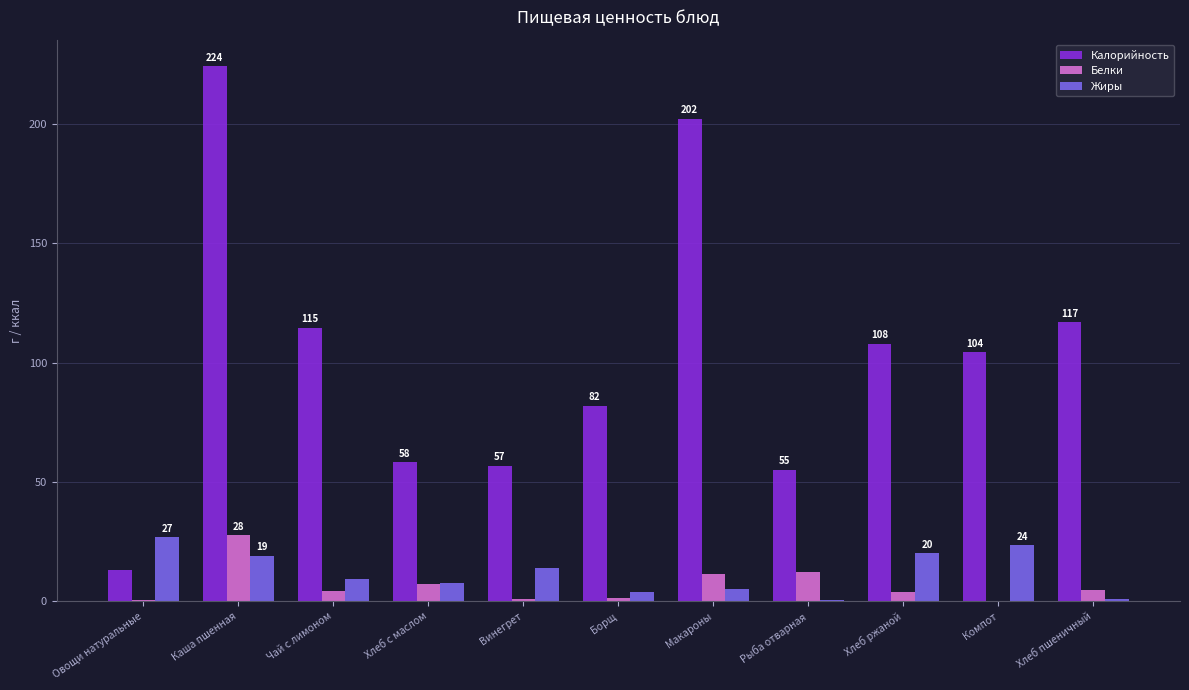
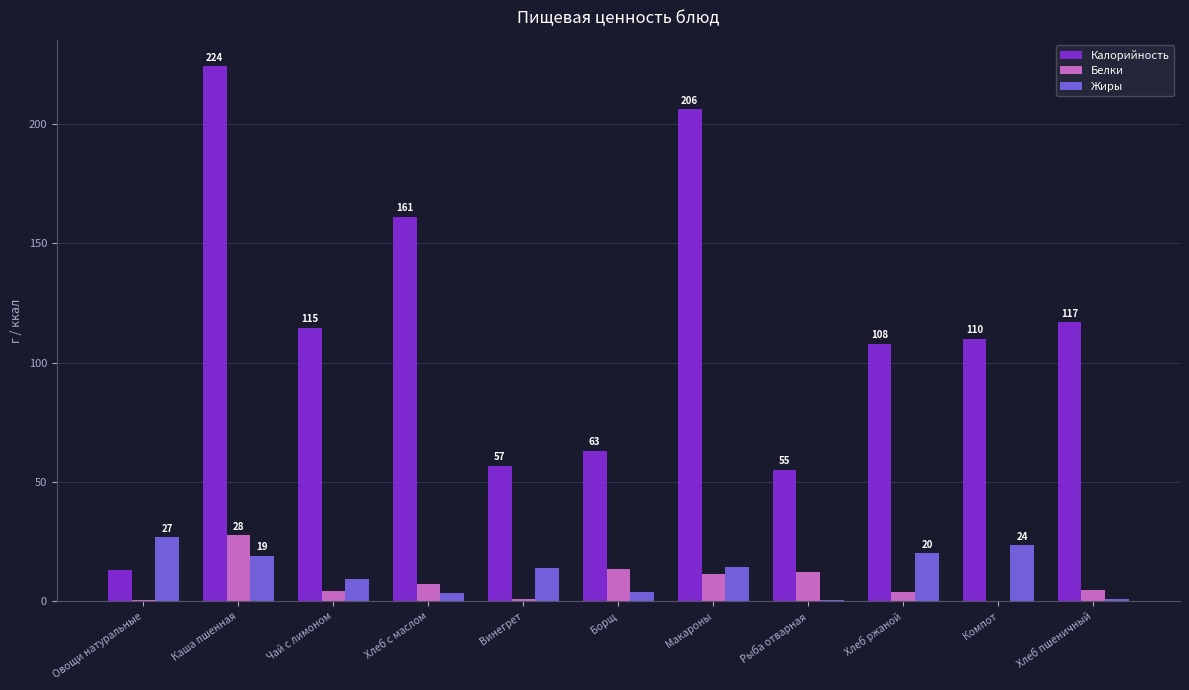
  {
    "Калорийность": {
      "Каша пшенная": 224,
      "Чай с лимоном": 115,
-     "Хлеб с маслом": 58,
+     "Хлеб с маслом": 161,
      "Винегрет": 57,
-     "Борщ": 82,
-     "Макароны": 202,
+     "Борщ": 63,
+     "Макароны": 206,
      "Рыба отварная": 55,
      "Хлеб ржаной": 108,
-     "Компот": 104,
+     "Компот": 110,
      "Хлеб пшеничный": 117
    },
    "Белки": {
      "Чай с лимоном": 5,
      "Хлеб с маслом": 7,
-     "Борщ": 1,
+     "Борщ": 13,
      "Макароны": 11,
      "Рыба отварная": 13,
      "Хлеб ржаной": 4,
      "Хлеб пшеничный": 5
    },
    "Жиры": {
      "Чай с лимоном": 9,
-     "Хлеб с маслом": 8,
+     "Хлеб с маслом": 4,
      "Винегрет": 14,
      "Борщ": 4,
-     "Макароны": 5
+     "Макароны": 14
    }
  }
